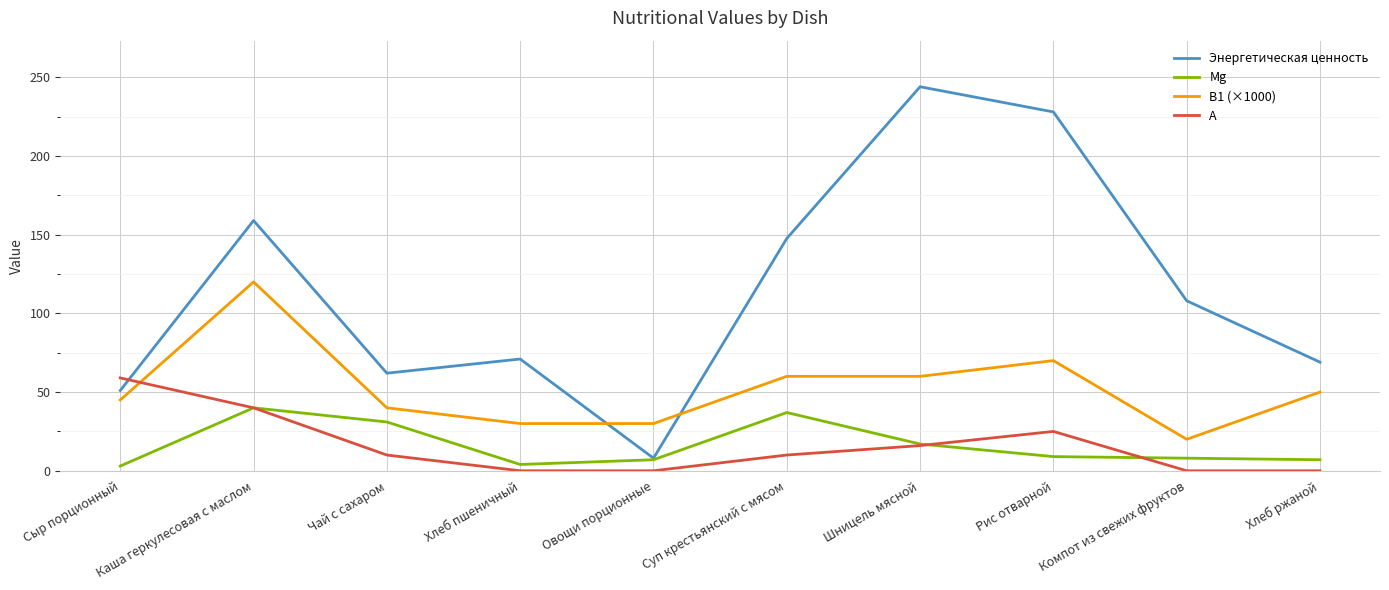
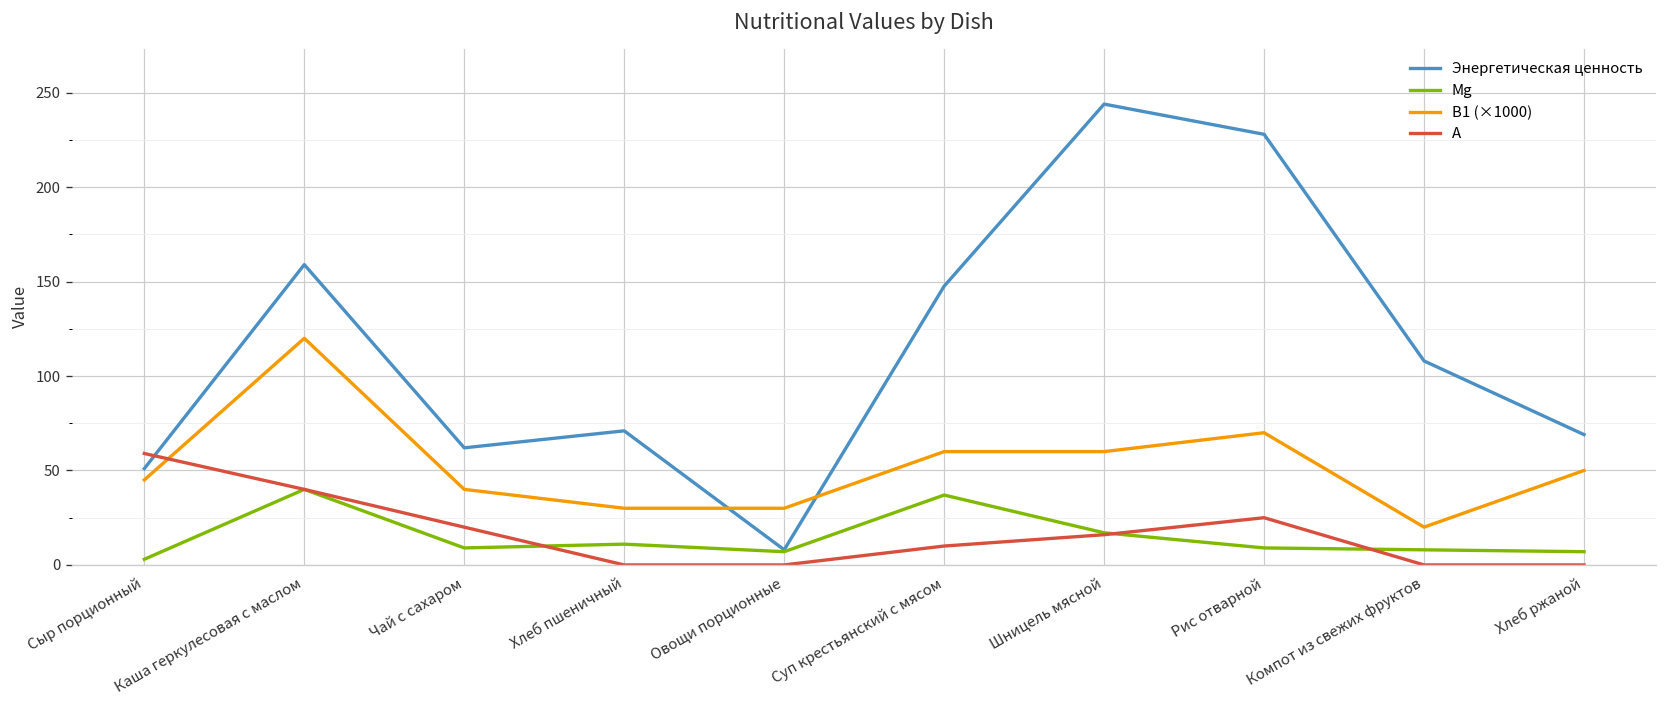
  {
    "Энергетическая ценность": {
      "Сыр порционный": 51,
      "Каша геркулесовая с маслом": 159,
      "Чай с сахаром": 62,
      "Хлеб пшеничный": 71,
      "Суп крестьянский с мясом": 148,
      "Шницель мясной": 244,
      "Рис отварной": 228,
      "Компот из свежих фруктов": 108,
      "Хлеб ржаной": 69
    },
    "Mg": {
      "Сыр порционный": 3,
-     "Чай с сахаром": 31,
-     "Хлеб пшеничный": 4,
+     "Чай с сахаром": 9,
+     "Хлеб пшеничный": 11,
      "Суп крестьянский с мясом": 37,
      "Рис отварной": 9,
      "Компот из свежих фруктов": 8,
      "Хлеб ржаной": 7
    },
    "В1 (×1000)": {
      "Сыр порционный": 45,
      "Каша геркулесовая с маслом": 120,
      "Чай с сахаром": 40,
      "Хлеб пшеничный": 30,
      "Овощи порционные": 30,
      "Суп крестьянский с мясом": 60,
      "Шницель мясной": 60,
      "Рис отварной": 70,
      "Компот из свежих фруктов": 20,
      "Хлеб ржаной": 50
    },
    "А": {
      "Сыр порционный": 59,
-     "Чай с сахаром": 10,
+     "Чай с сахаром": 20,
      "Хлеб пшеничный": 0,
      "Овощи порционные": 0,
      "Суп крестьянский с мясом": 10,
      "Рис отварной": 25,
      "Компот из свежих фруктов": 0,
      "Хлеб ржаной": 0
    }
  }
